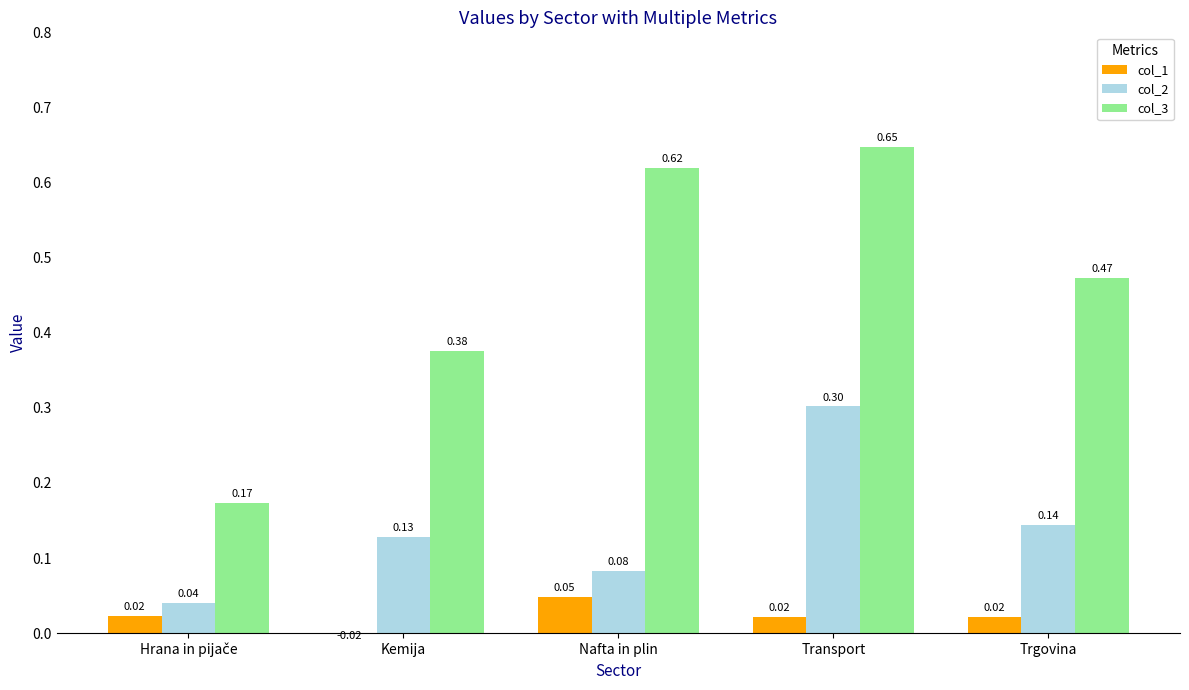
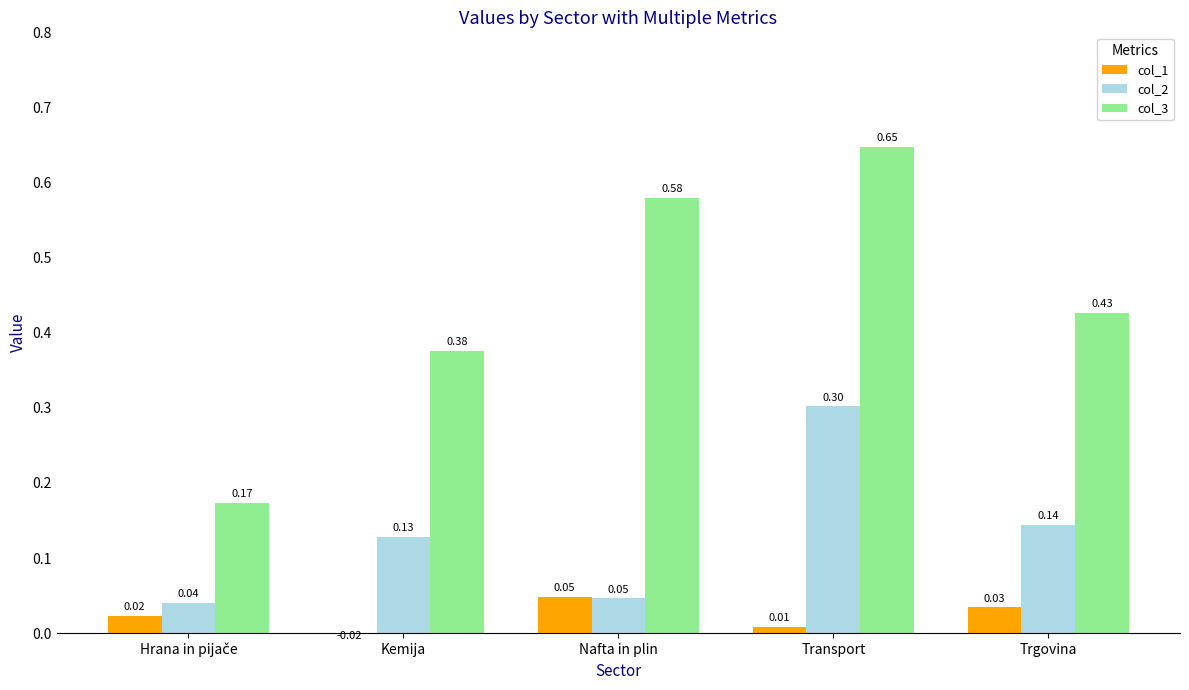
  {
    "col_1": {
      "Hrana in pijače": 0.02,
      "Nafta in plin": 0.05,
-     "Transport": 0.02,
-     "Trgovina": 0.02
+     "Transport": 0.01,
+     "Trgovina": 0.03
    },
    "col_2": {
      "Hrana in pijače": 0.04,
      "Kemija": 0.13,
-     "Nafta in plin": 0.08,
+     "Nafta in plin": 0.05,
      "Transport": 0.30,
      "Trgovina": 0.14
    },
    "col_3": {
      "Hrana in pijače": 0.17,
      "Kemija": 0.38,
-     "Nafta in plin": 0.62,
+     "Nafta in plin": 0.58,
      "Transport": 0.65,
-     "Trgovina": 0.47
+     "Trgovina": 0.43
    }
  }
